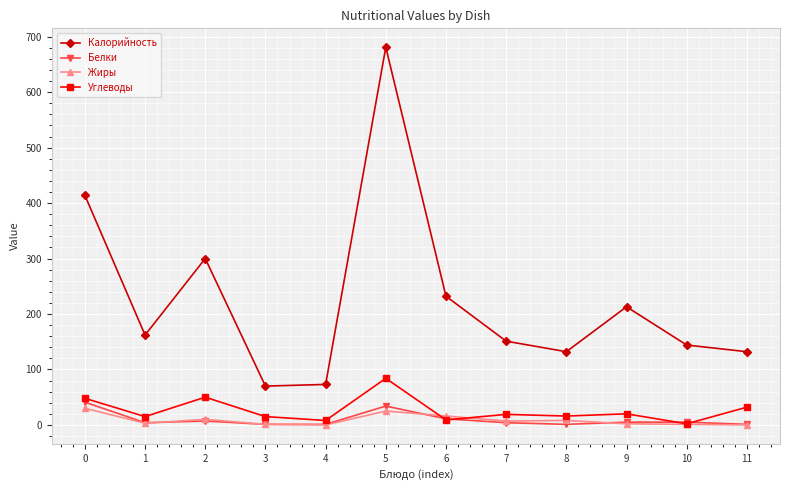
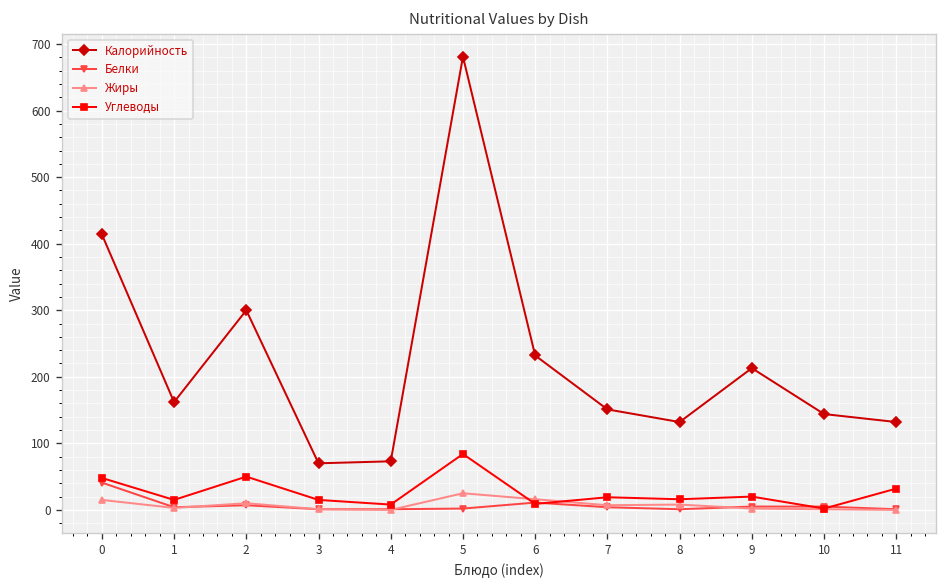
  {
    "Белки": {
      "0": 40,
-     "5": 30,
+     "5": 0,
      "8": 0
    },
    "Жиры": {
-     "0": 30,
+     "0": 20,
      "5": 30,
      "6": 20,
      "8": 10
    }
  }
